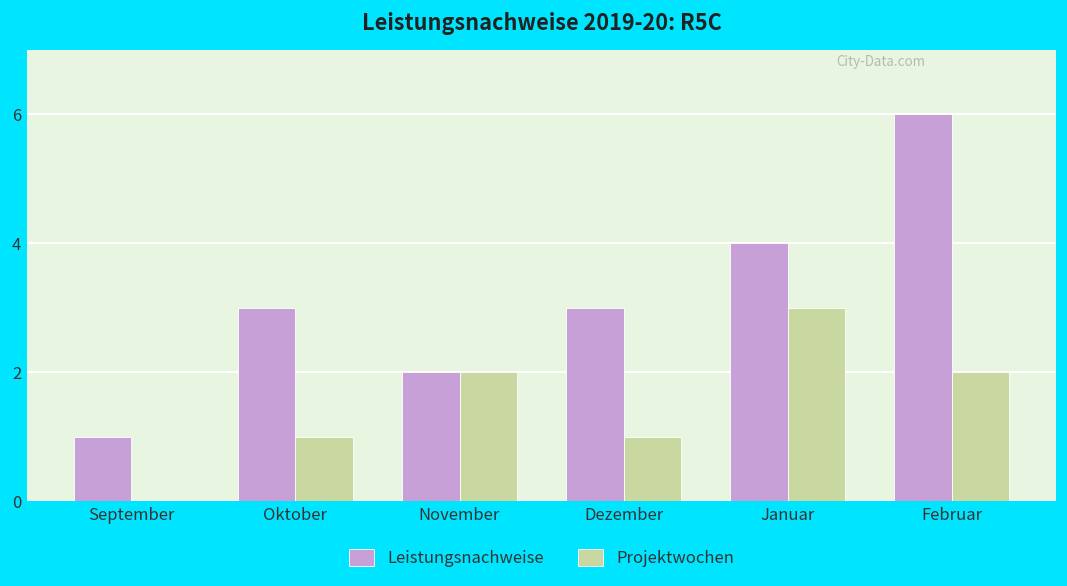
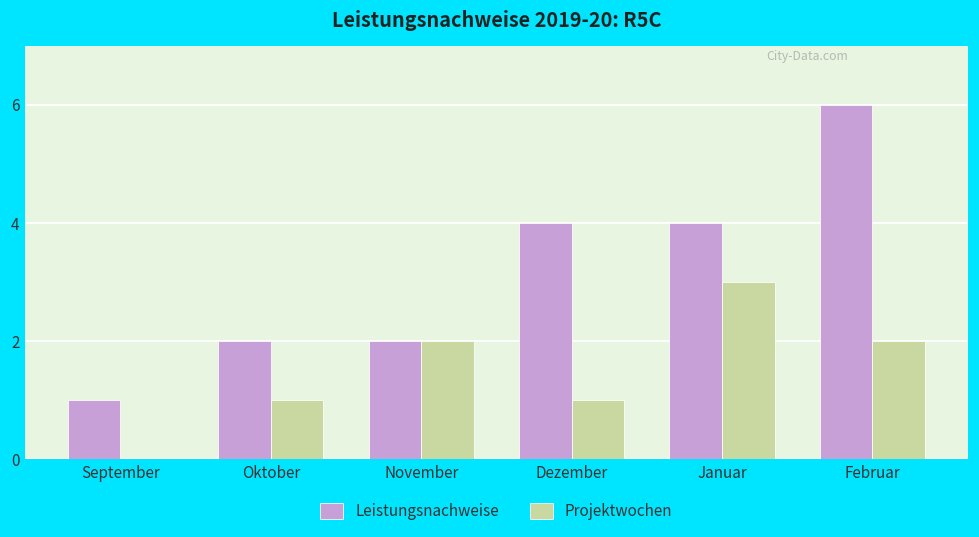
  {
    "Leistungsnachweise": {
      "September": 1,
-     "Oktober": 3,
+     "Oktober": 2,
      "November": 2,
-     "Dezember": 3,
+     "Dezember": 4,
      "Januar": 4,
      "Februar": 6
    },
    "Projektwochen": {
      "September": 0,
      "Oktober": 1,
      "November": 2,
      "Dezember": 1,
      "Januar": 3,
      "Februar": 2
    }
  }
